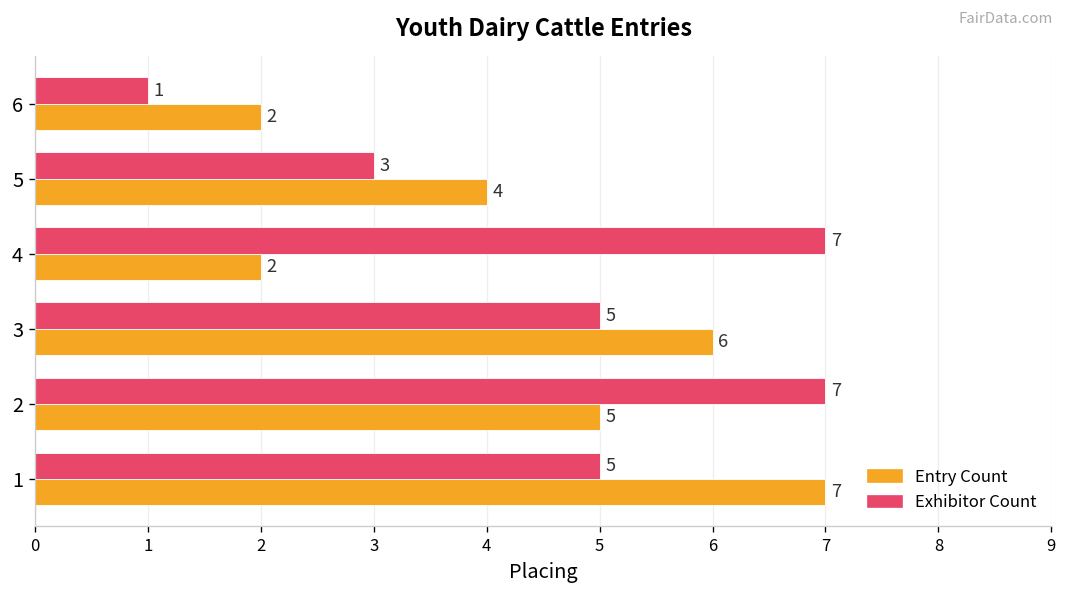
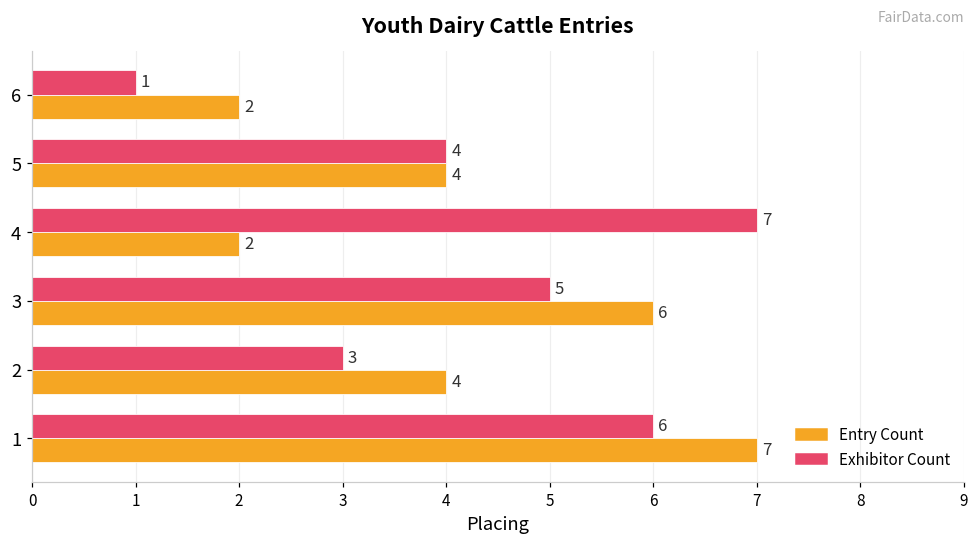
  {
    "Entry Count": {
      "6": 2,
      "5": 4,
      "4": 2,
      "3": 6,
-     "2": 5,
+     "2": 4,
      "1": 7
    },
    "Exhibitor Count": {
      "6": 1,
-     "5": 3,
+     "5": 4,
      "4": 7,
      "3": 5,
-     "2": 7,
-     "1": 5
+     "2": 3,
+     "1": 6
    }
  }
